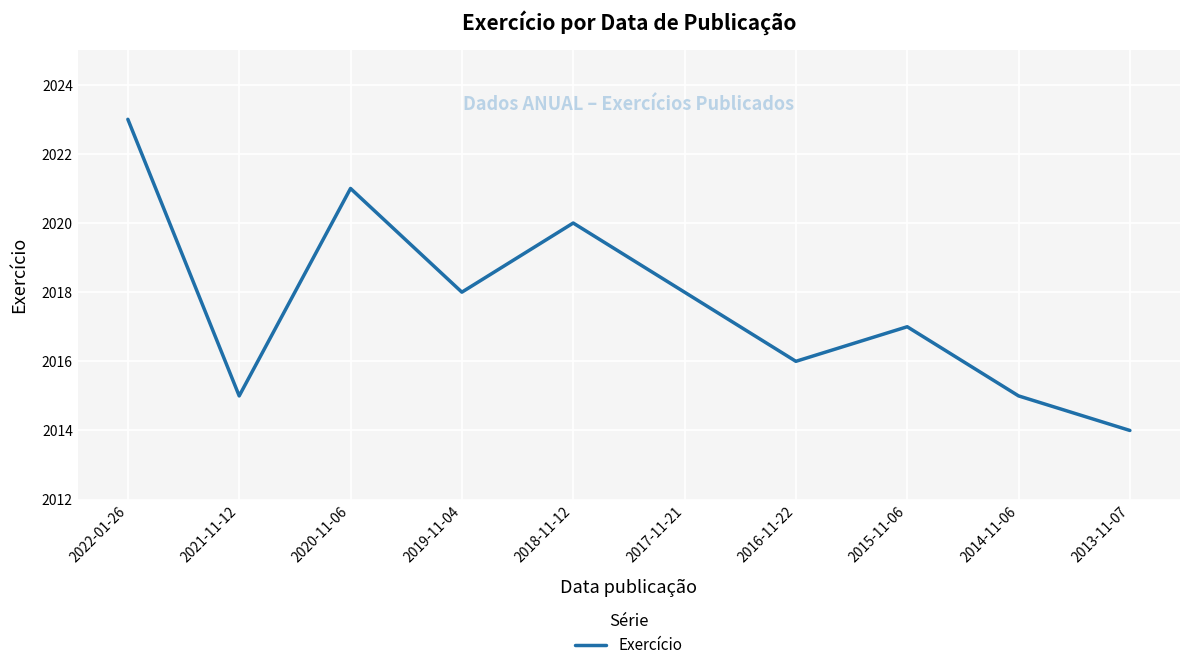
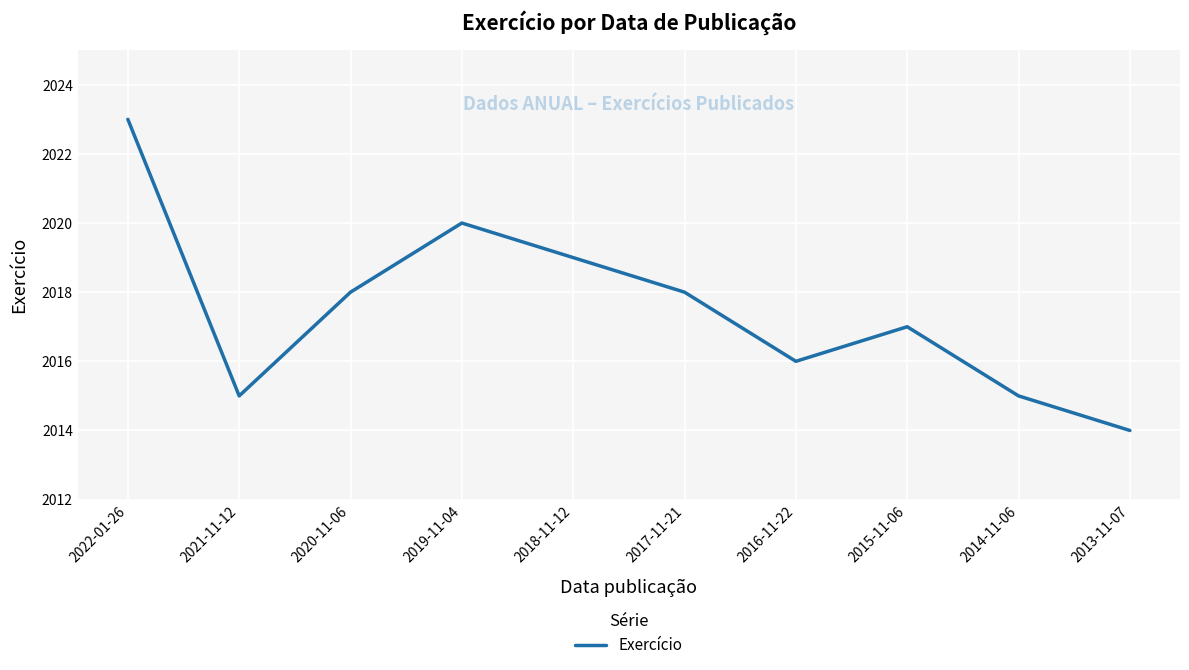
  {
    "2022-01-26": 2023,
    "2021-11-12": 2015,
-   "2020-11-06": 2021,
-   "2019-11-04": 2018,
-   "2018-11-12": 2020,
+   "2020-11-06": 2018,
+   "2019-11-04": 2020,
+   "2018-11-12": 2019,
    "2017-11-21": 2018,
    "2016-11-22": 2016,
    "2015-11-06": 2017,
    "2014-11-06": 2015,
    "2013-11-07": 2014
  }
